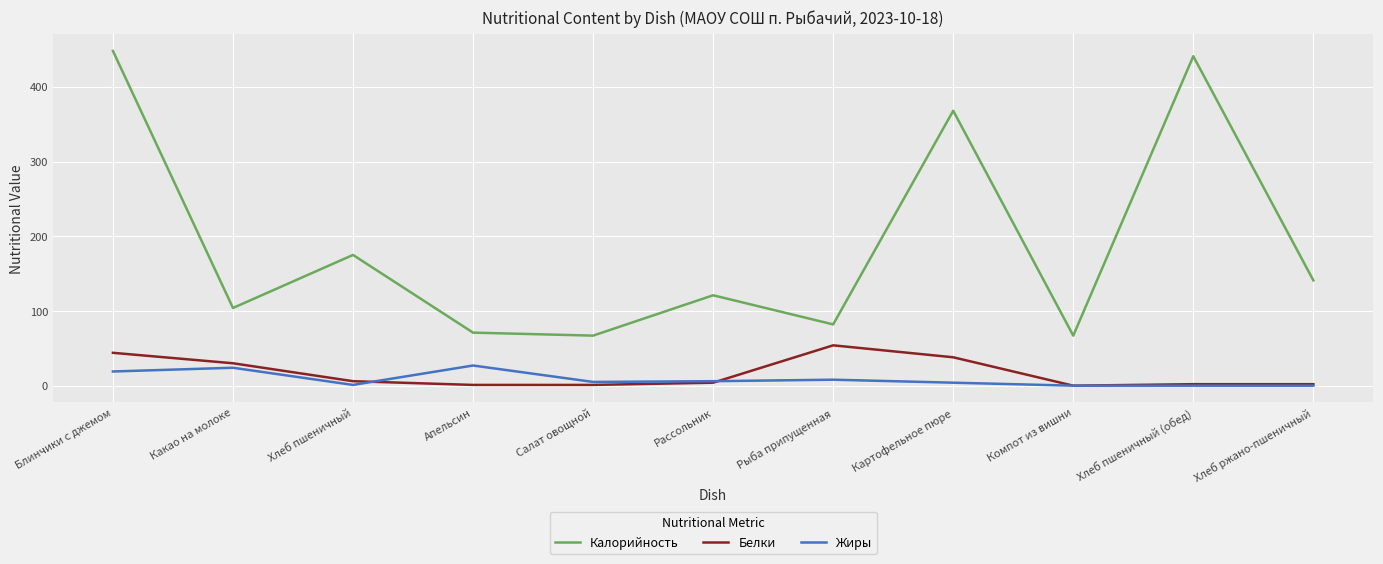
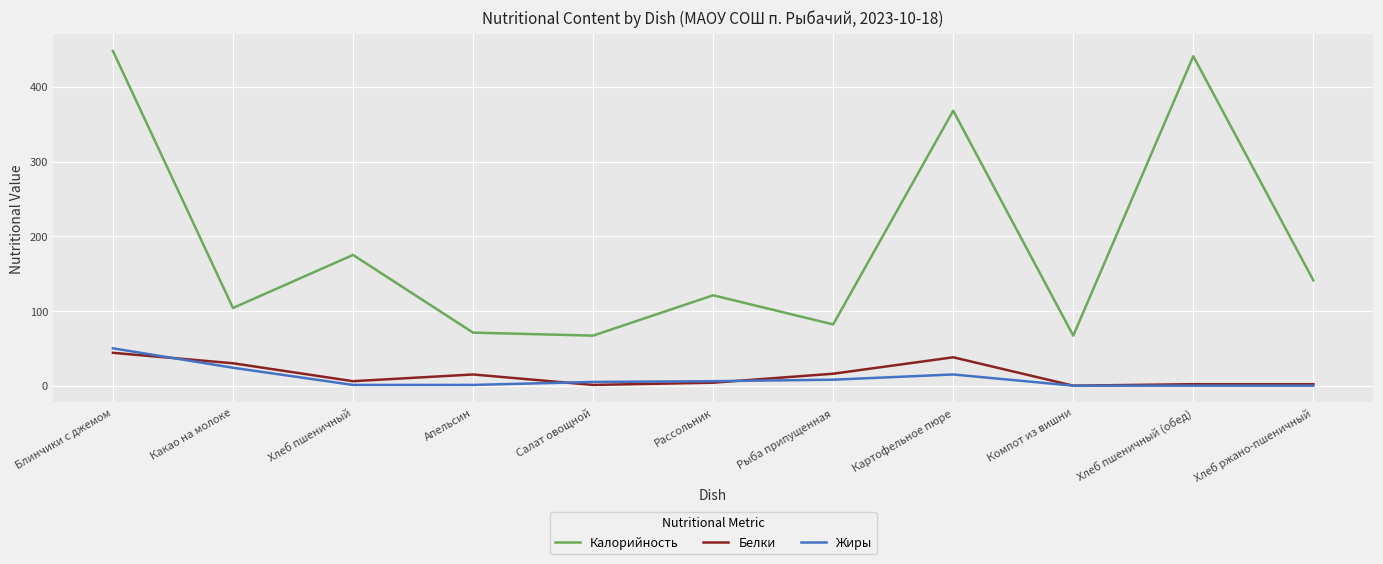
  {
    "Калорийность": {
      "Блинчики с джемом": 450,
      "Какао на молоке": 100,
      "Хлеб пшеничный": 180,
      "Апельсин": 70,
      "Салат овощной": 70,
      "Рассольник": 120,
      "Рыба припущенная": 80,
      "Картофельное пюре": 370,
      "Компот из вишни": 70,
      "Хлеб пшеничный (обед)": 440,
      "Хлеб ржано-пшеничный": 140
    },
    "Белки": {
      "Блинчики с джемом": 40,
      "Какао на молоке": 30,
      "Хлеб пшеничный": 10,
-     "Апельсин": 0,
+     "Апельсин": 20,
      "Салат овощной": 0,
-     "Рыба припущенная": 50,
+     "Рыба припущенная": 20,
      "Картофельное пюре": 40
    },
    "Жиры": {
-     "Блинчики с джемом": 20,
+     "Блинчики с джемом": 50,
      "Какао на молоке": 20,
      "Хлеб пшеничный": 0,
-     "Апельсин": 30,
+     "Апельсин": 0,
      "Салат овощной": 10,
      "Рыба припущенная": 10,
-     "Картофельное пюре": 0
+     "Картофельное пюре": 20
    }
  }
